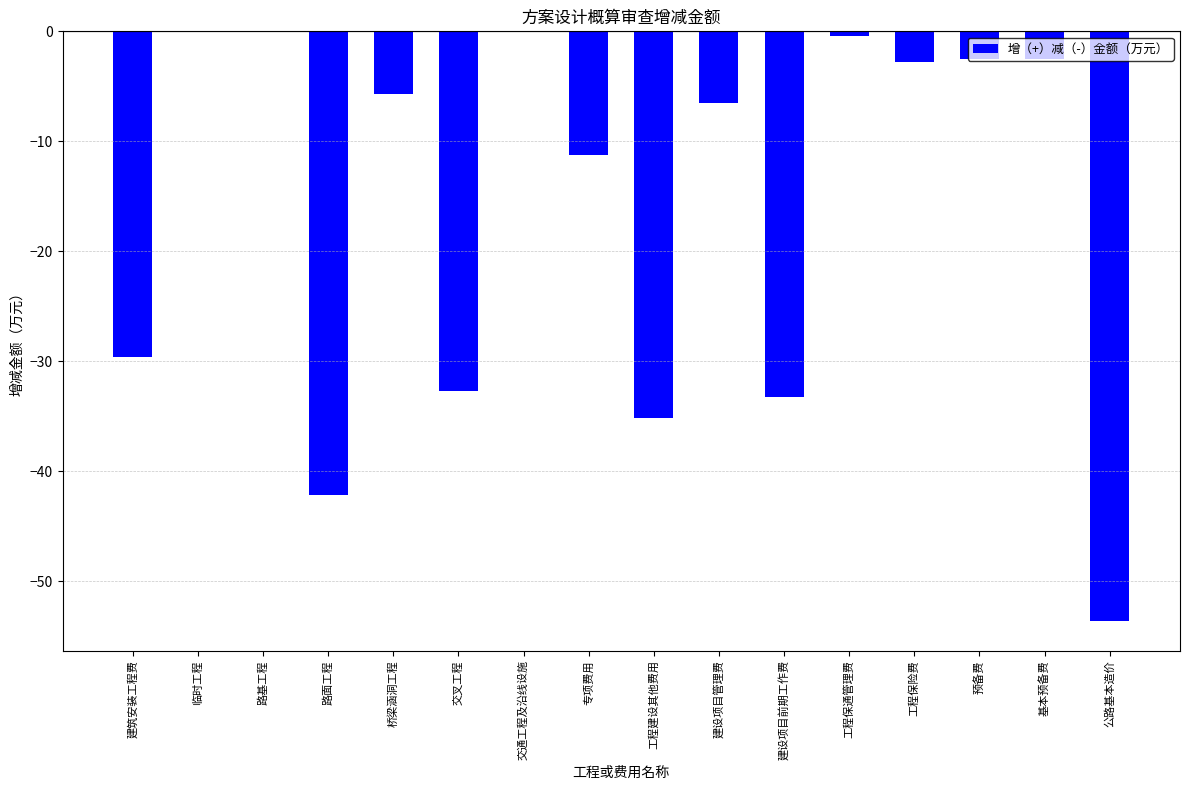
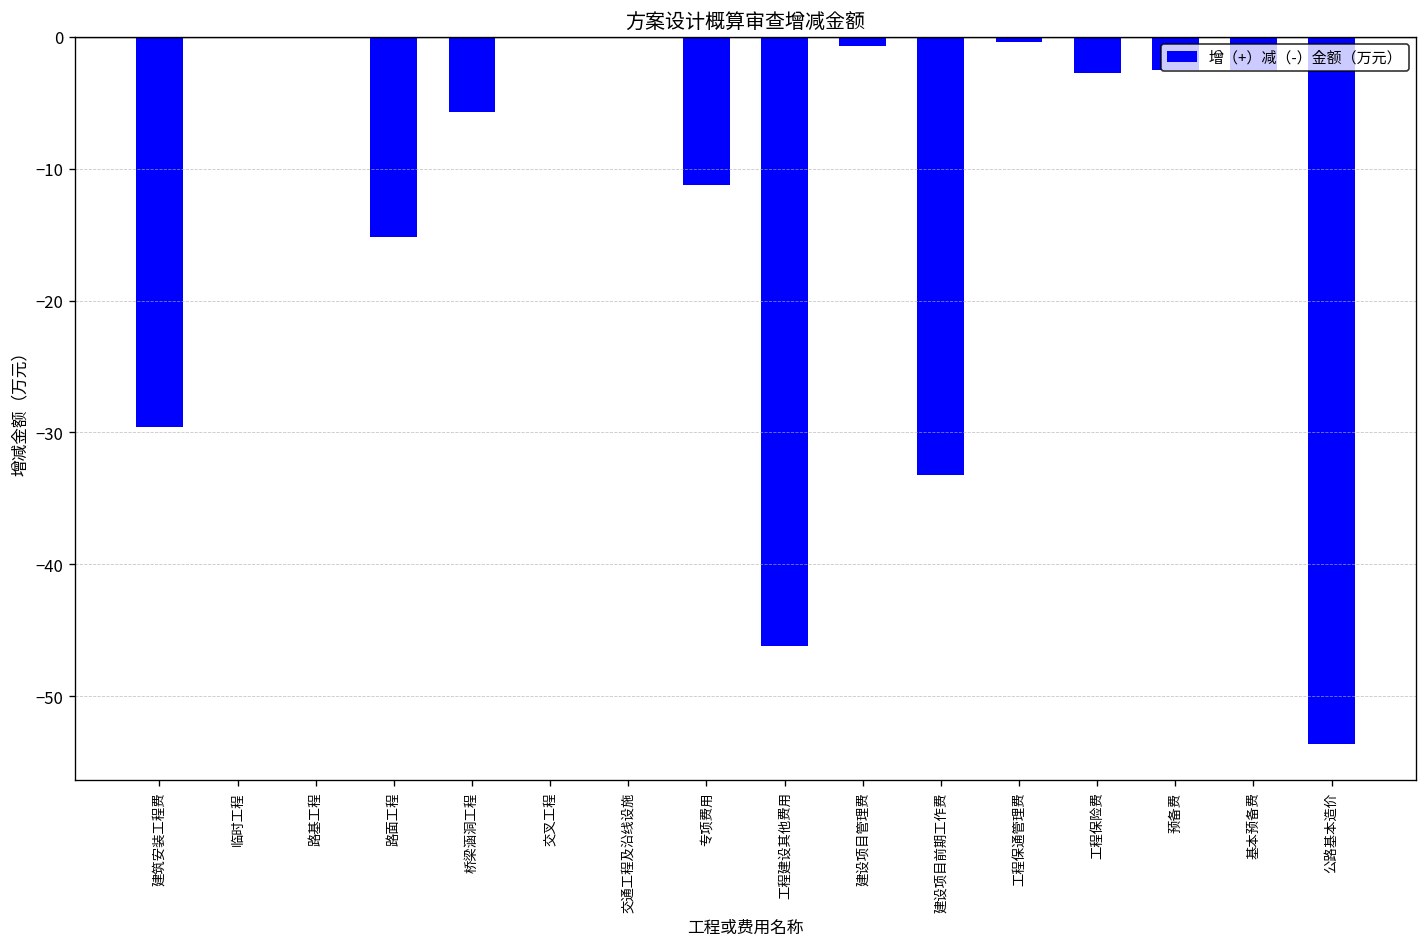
  {
    "建筑安装工程费": -29.6,
    "临时工程": 0.0,
-   "路面工程": -42.1,
+   "路面工程": -15.2,
    "桥梁涵洞工程": -5.7,
-   "交叉工程": -32.7,
+   "交叉工程": 0.0,
    "交通工程及沿线设施": 0.0,
    "专项费用": -11.2,
-   "工程建设其他费用": -35.2,
-   "建设项目管理费": -6.5,
+   "工程建设其他费用": -46.2,
+   "建设项目管理费": -0.7,
    "建设项目前期工作费": -33.2,
    "工程保通管理费": -0.4,
    "工程保险费": -2.8,
    "公路基本造价": -53.6
  }
